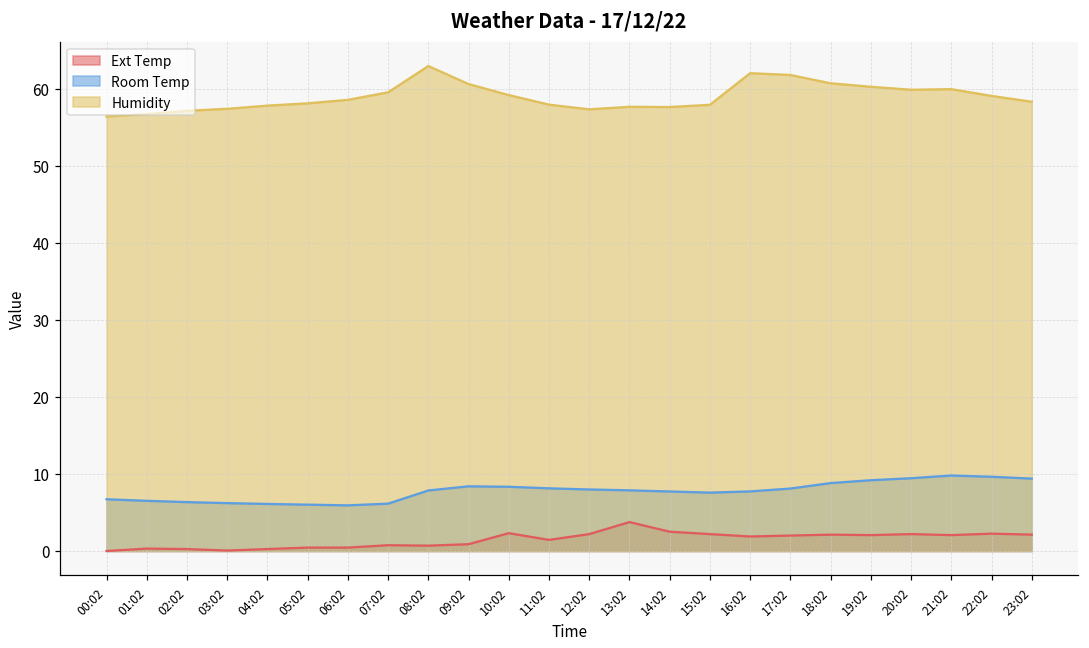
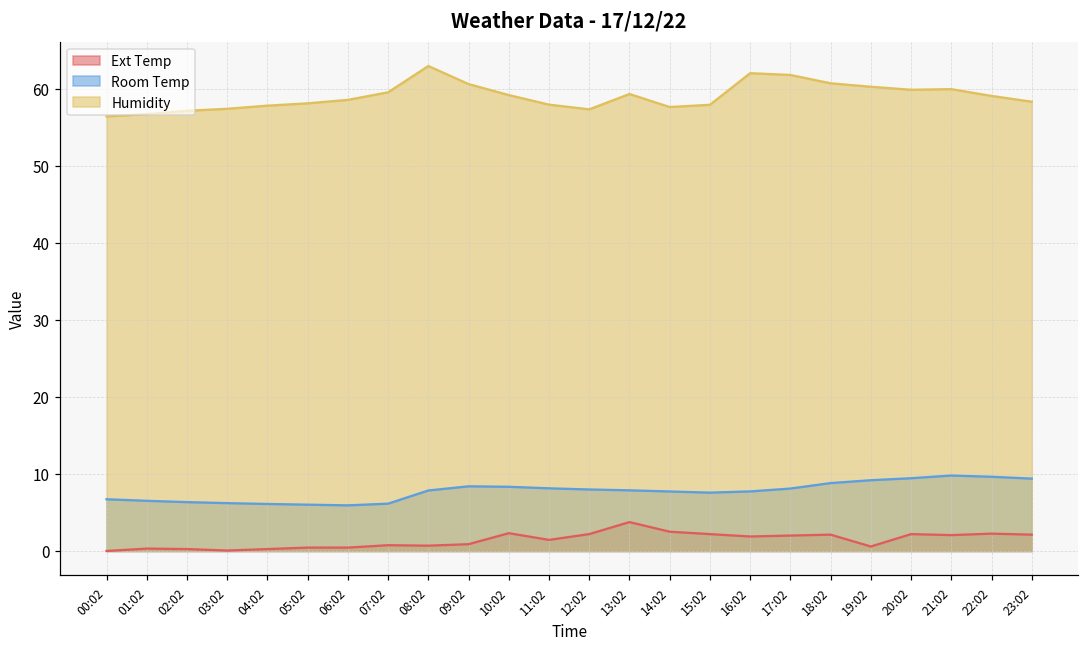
  {
    "Ext Temp": {
      "00:02": 0,
      "01:02": 0,
      "02:02": 0,
      "03:02": 0,
      "04:02": 0,
      "05:02": 0,
      "06:02": 0,
      "07:02": 1,
      "08:02": 1,
      "09:02": 1,
      "10:02": 2,
      "11:02": 1,
      "12:02": 2,
      "13:02": 4,
      "14:02": 3,
      "15:02": 2,
      "16:02": 2,
      "17:02": 2,
      "18:02": 2,
-     "19:02": 2,
+     "19:02": 1,
      "20:02": 2,
      "21:02": 2,
      "22:02": 2,
      "23:02": 2
    },
    "Room Temp": {
      "00:02": 7,
      "01:02": 7,
      "02:02": 6,
      "03:02": 6,
      "04:02": 6,
      "05:02": 6,
      "06:02": 6,
      "07:02": 6,
      "08:02": 8,
      "09:02": 8,
      "10:02": 8,
      "11:02": 8,
      "12:02": 8,
      "13:02": 8,
      "14:02": 8,
      "15:02": 8,
      "16:02": 8,
      "17:02": 8,
      "18:02": 9,
      "19:02": 9,
      "20:02": 9,
      "21:02": 10,
      "22:02": 10,
      "23:02": 9
    },
    "Humidity": {
      "00:02": 56,
      "03:02": 57,
      "04:02": 58,
      "05:02": 58,
      "06:02": 59,
      "07:02": 60,
      "08:02": 63,
      "09:02": 61,
      "10:02": 59,
      "11:02": 58,
      "12:02": 57,
-     "13:02": 58,
+     "13:02": 59,
      "14:02": 58,
      "15:02": 58,
      "16:02": 62,
      "17:02": 62,
      "18:02": 61,
      "19:02": 60,
      "20:02": 60,
      "21:02": 60,
      "22:02": 59,
      "23:02": 58
    }
  }
